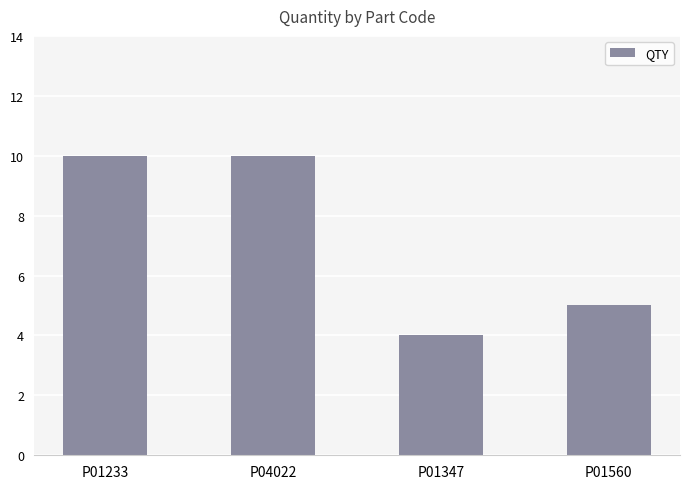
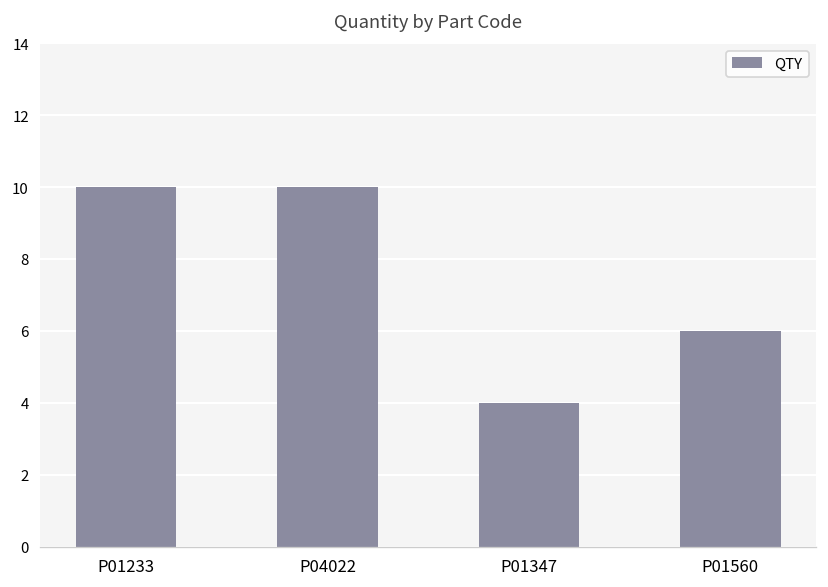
  {
    "P01233": 10,
    "P04022": 10,
    "P01347": 4,
-   "P01560": 5
+   "P01560": 6
  }
